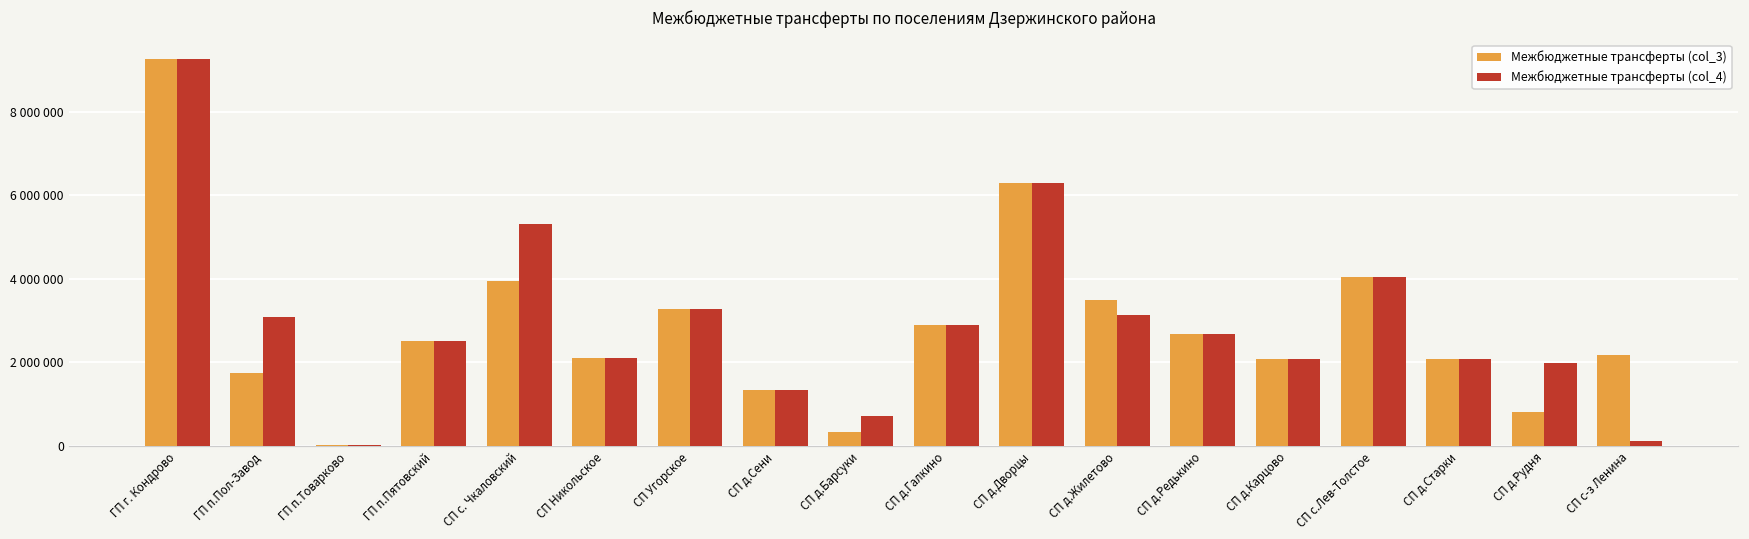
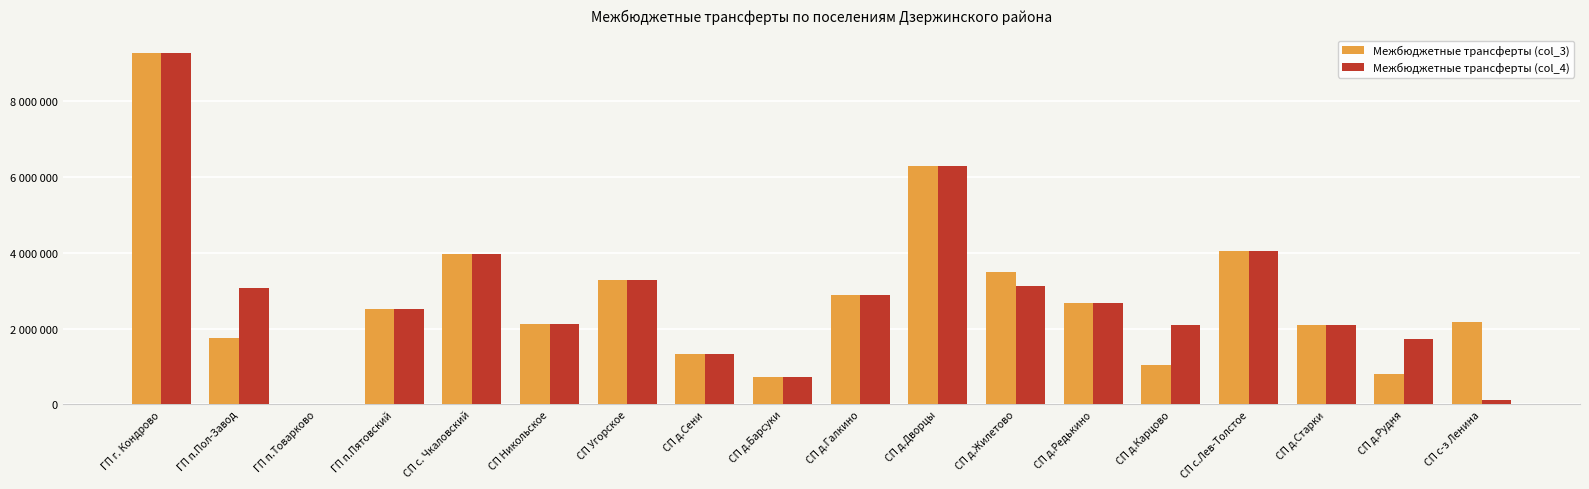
  {
    "Межбюджетные трансферты (col_3)": {
      "ГП г. Кондрово": 9300000,
      "ГП п.Пол-Завод": 1700000,
      "ГП п.Пятовский": 2500000,
      "СП с. Чкаловский": 4000000,
      "СП Никольское": 2100000,
      "СП Угорское": 3300000,
      "СП д.Сени": 1300000,
-     "СП д.Барсуки": 300000,
+     "СП д.Барсуки": 700000,
      "СП д.Галкино": 2900000,
      "СП д.Дворцы": 6300000,
      "СП д.Жилетово": 3500000,
      "СП д.Редькино": 2700000,
-     "СП д.Карцово": 2100000,
+     "СП д.Карцово": 1000000,
      "СП с.Лев-Толстое": 4000000,
      "СП д.Старки": 2100000,
      "СП д.Рудня": 800000,
      "СП с-з Ленина": 2200000
    },
    "Межбюджетные трансферты (col_4)": {
      "ГП г. Кондрово": 9300000,
      "ГП п.Пол-Завод": 3100000,
      "ГП п.Пятовский": 2500000,
-     "СП с. Чкаловский": 5300000,
+     "СП с. Чкаловский": 4000000,
      "СП Никольское": 2100000,
      "СП Угорское": 3300000,
      "СП д.Сени": 1300000,
      "СП д.Барсуки": 700000,
      "СП д.Галкино": 2900000,
      "СП д.Дворцы": 6300000,
      "СП д.Жилетово": 3100000,
      "СП д.Редькино": 2700000,
      "СП д.Карцово": 2100000,
      "СП с.Лев-Толстое": 4000000,
      "СП д.Старки": 2100000,
-     "СП д.Рудня": 2000000,
+     "СП д.Рудня": 1700000,
      "СП с-з Ленина": 100000
    }
  }
